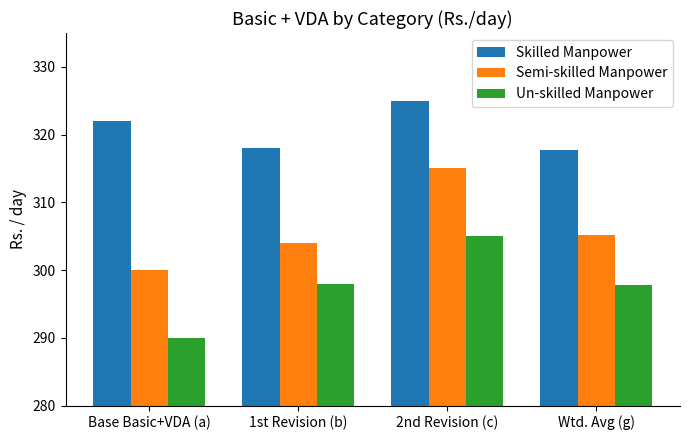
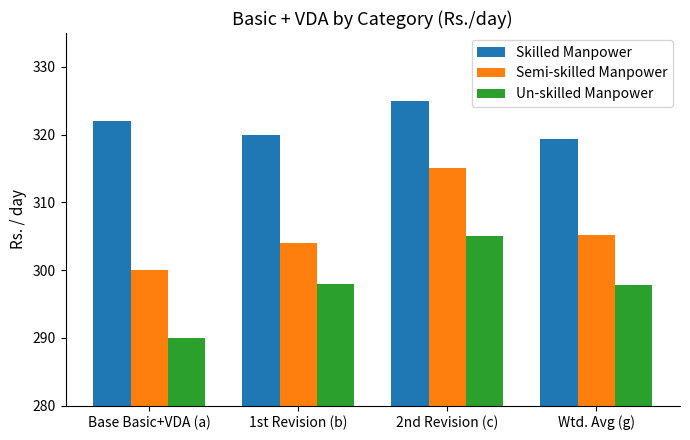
  {
    "Skilled Manpower": {
      "Base Basic+VDA (a)": 322,
-     "1st Revision (b)": 318,
+     "1st Revision (b)": 320,
      "2nd Revision (c)": 325,
-     "Wtd. Avg (g)": 318
+     "Wtd. Avg (g)": 319
    },
    "Semi-skilled Manpower": {
      "Base Basic+VDA (a)": 300,
      "1st Revision (b)": 304,
      "2nd Revision (c)": 315,
      "Wtd. Avg (g)": 305
    },
    "Un-skilled Manpower": {
      "Base Basic+VDA (a)": 290,
      "1st Revision (b)": 298,
      "2nd Revision (c)": 305,
      "Wtd. Avg (g)": 298
    }
  }
